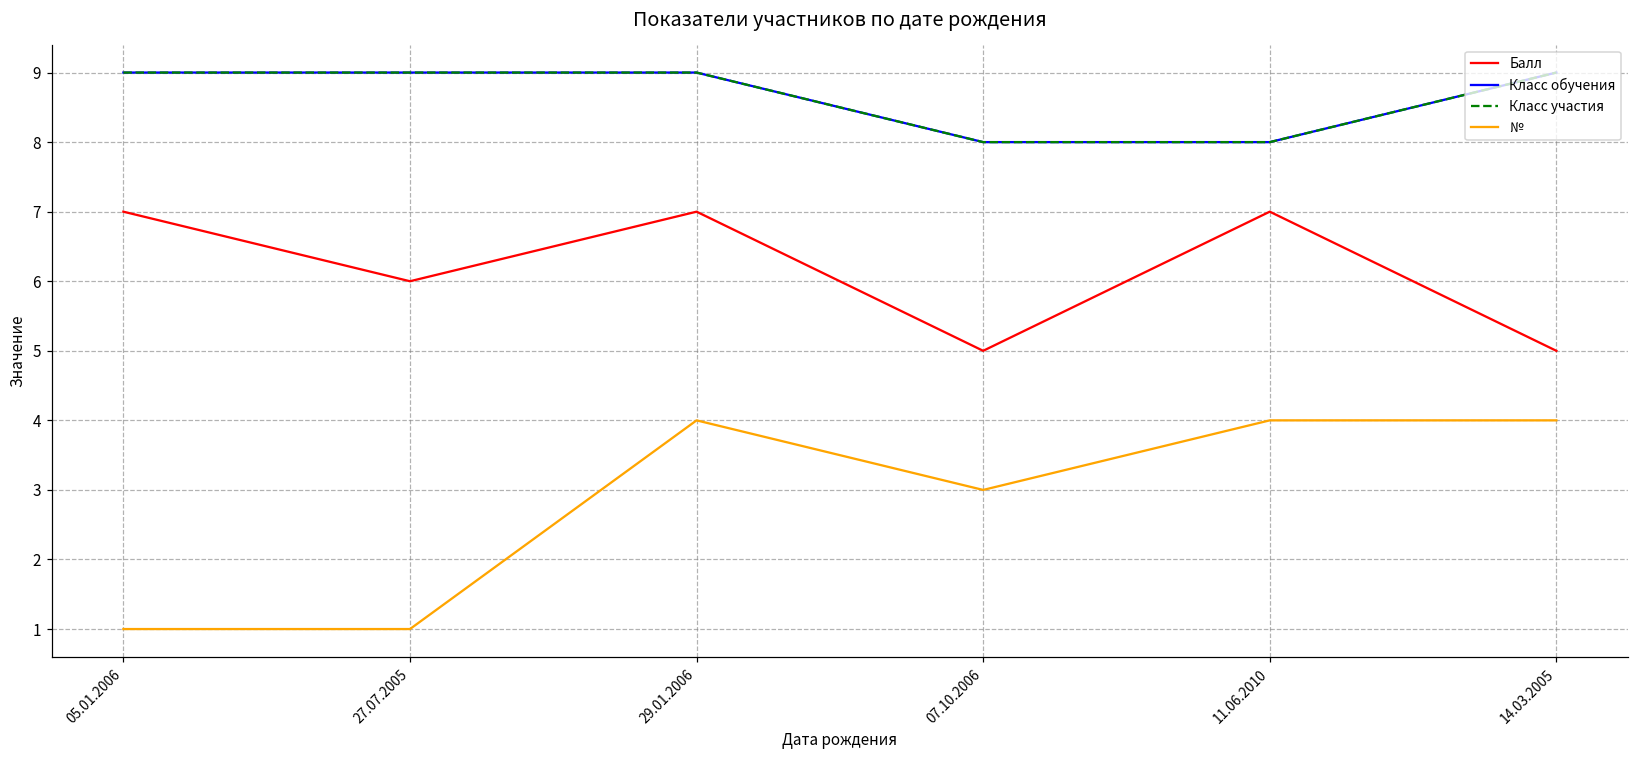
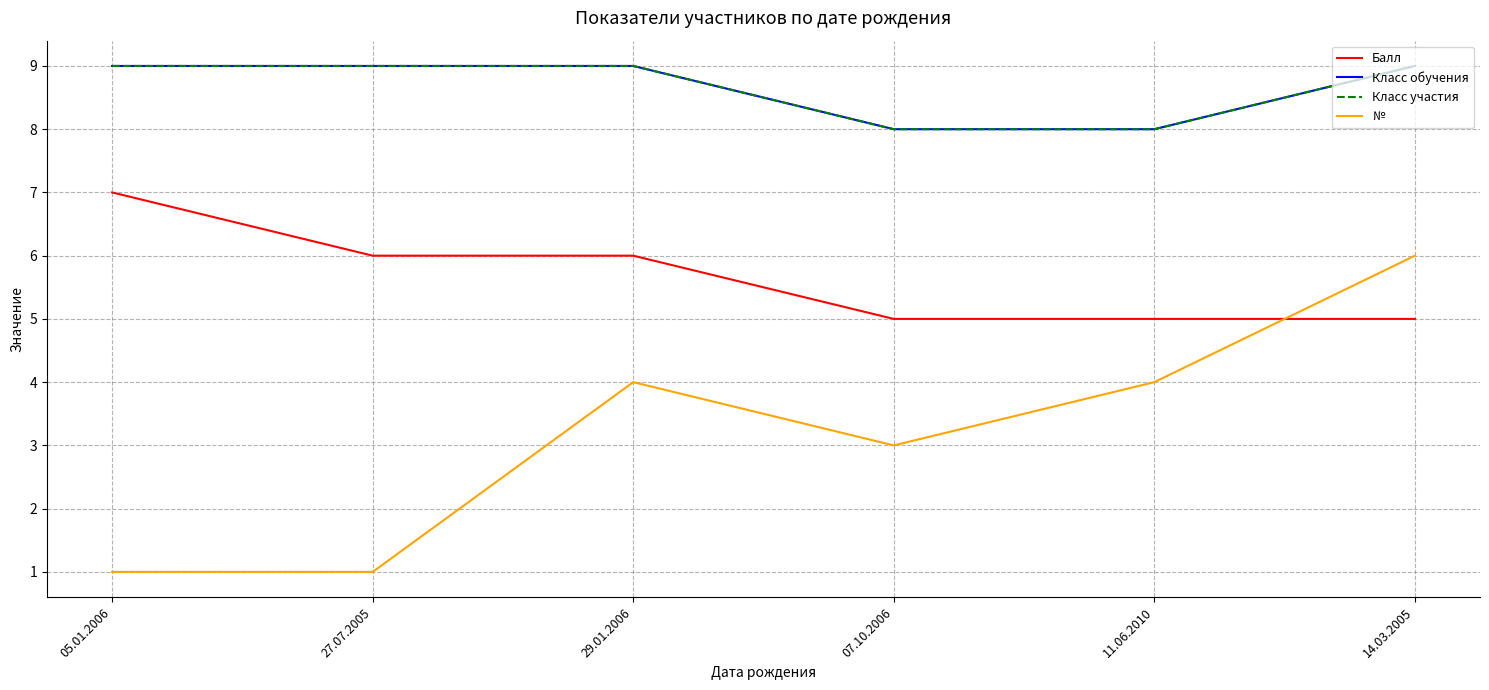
  {
    "Балл": {
      "05.01.2006": 7,
      "27.07.2005": 6,
-     "29.01.2006": 7,
+     "29.01.2006": 6,
      "07.10.2006": 5,
-     "11.06.2010": 7,
+     "11.06.2010": 5,
      "14.03.2005": 5
    },
    "Класс участия": {
      "05.01.2006": 9,
      "27.07.2005": 9,
      "29.01.2006": 9,
      "07.10.2006": 8,
      "11.06.2010": 8
    },
    "№": {
      "05.01.2006": 1,
      "27.07.2005": 1,
      "29.01.2006": 4,
      "07.10.2006": 3,
      "11.06.2010": 4,
-     "14.03.2005": 4
+     "14.03.2005": 6
    }
  }
